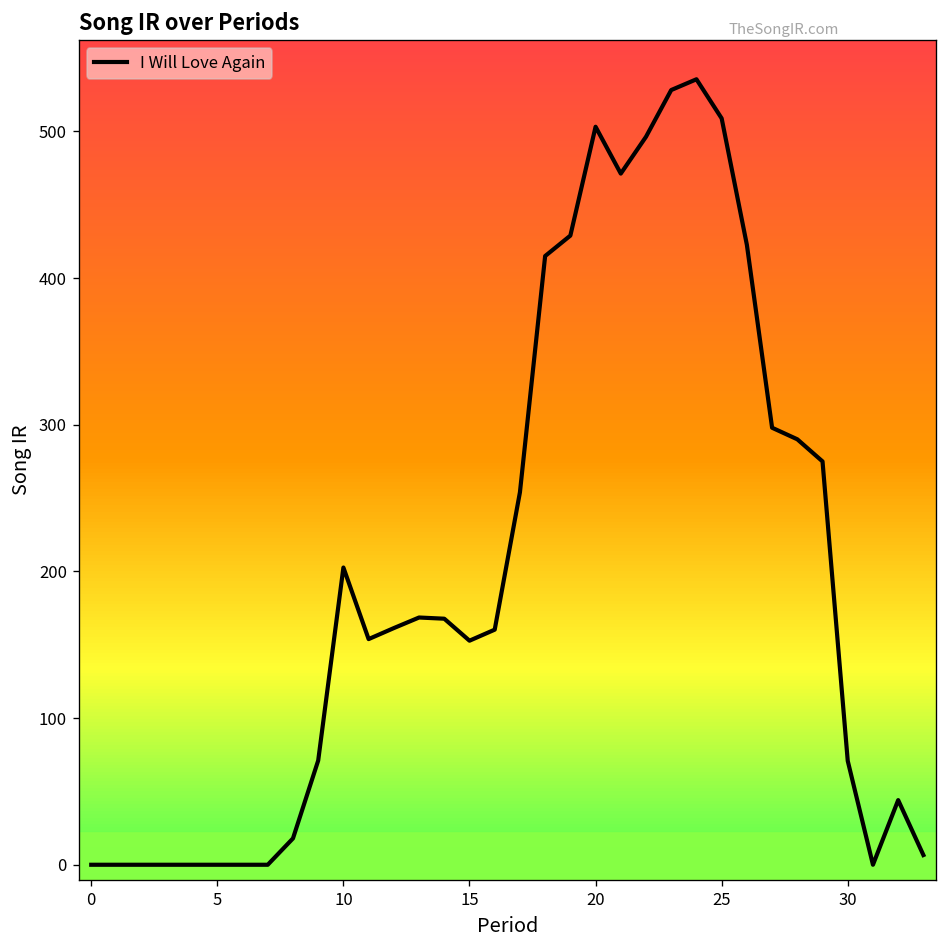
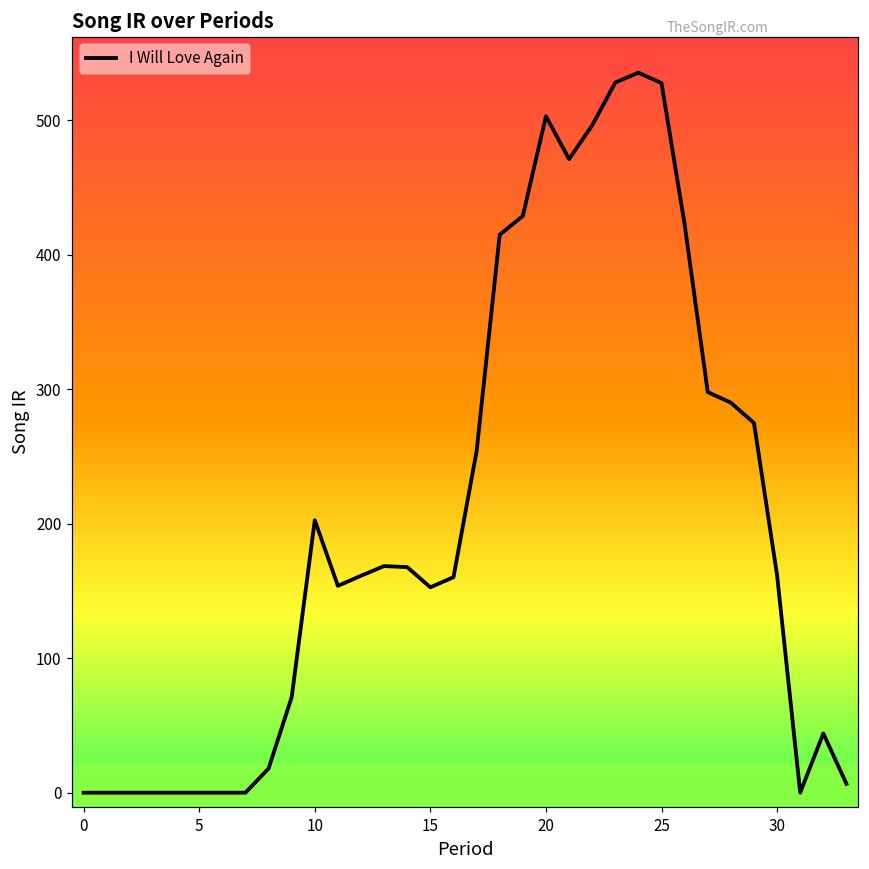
  {
    "10": 203,
    "15": 153,
    "20": 503,
-   "25": 509,
-   "30": 71
+   "25": 528,
+   "30": 162
  }
